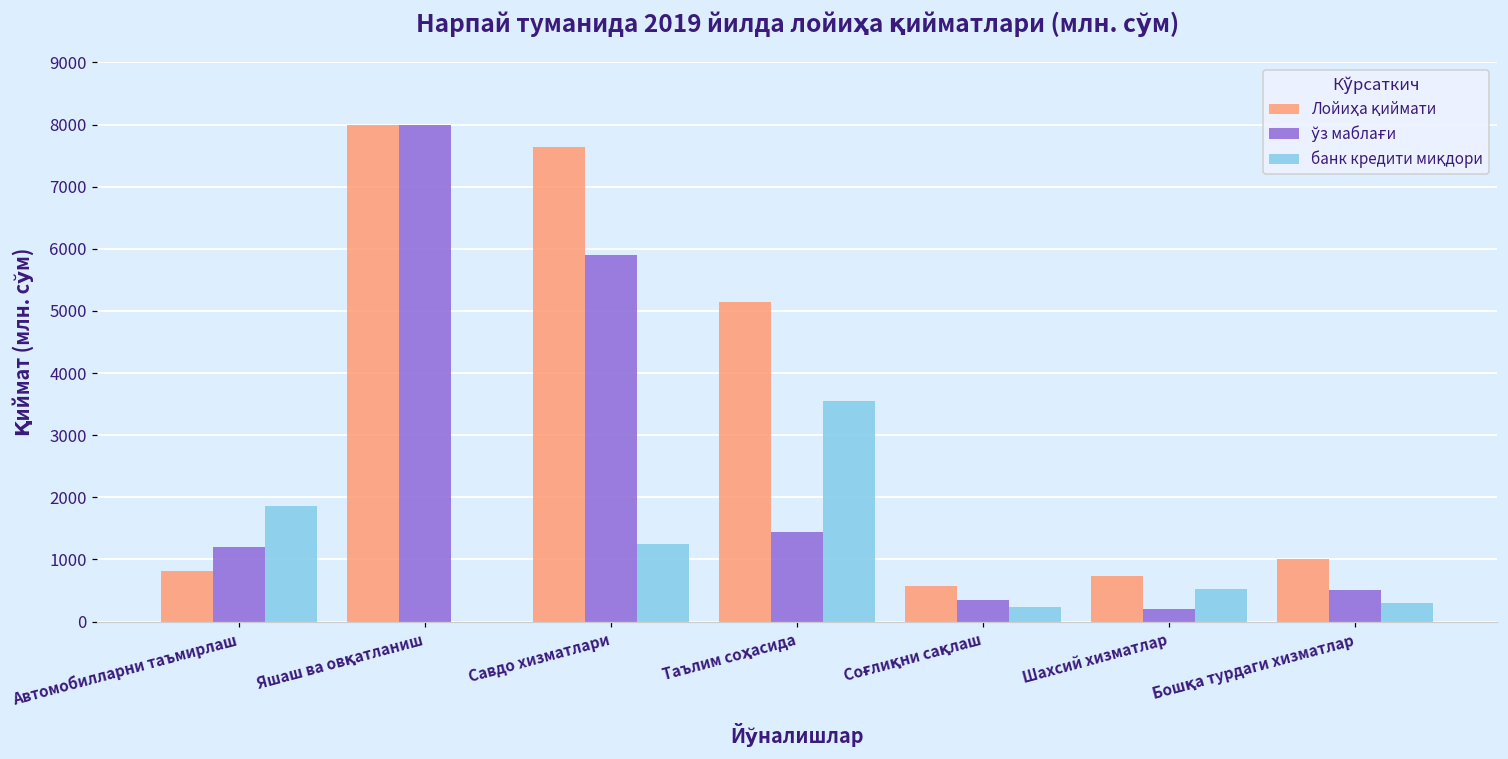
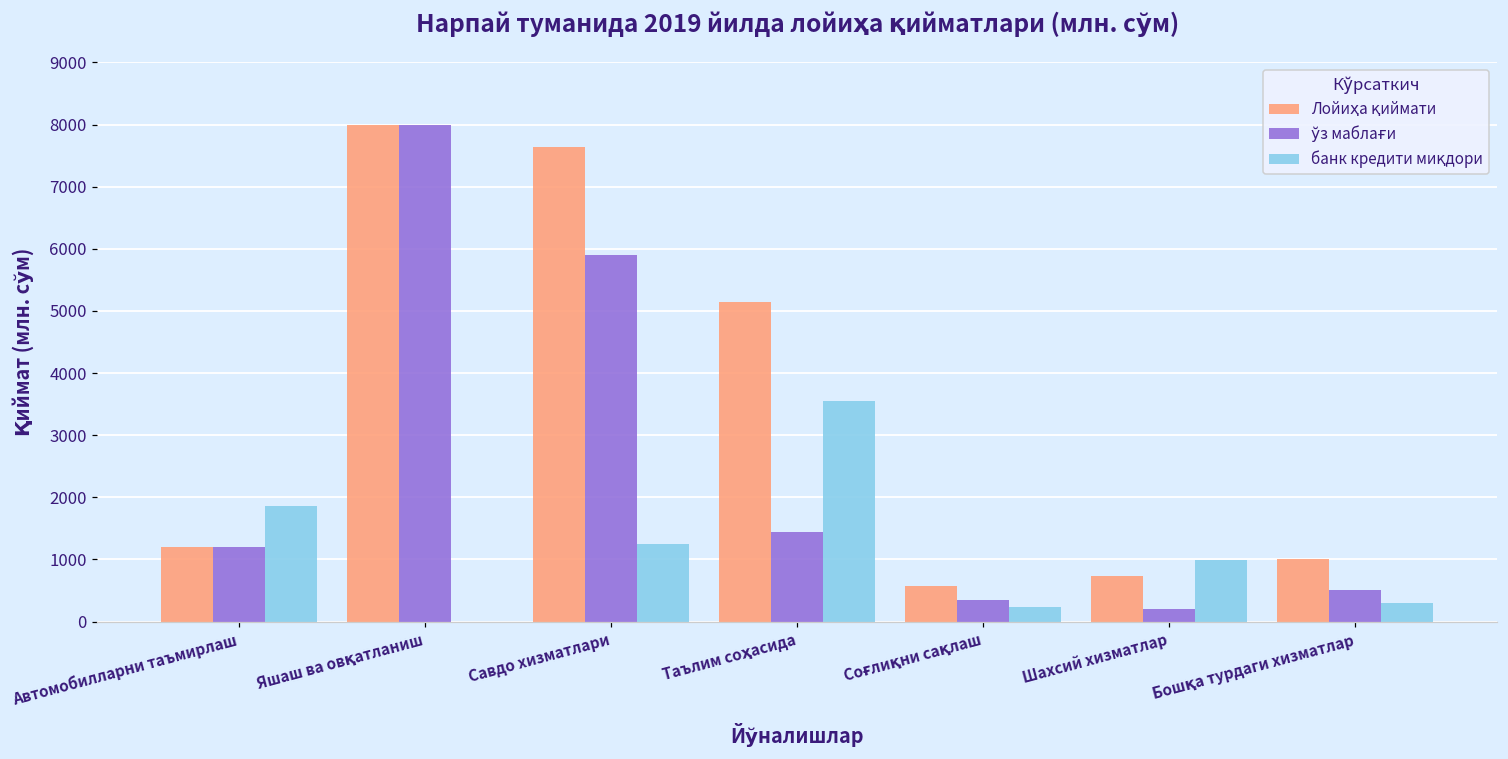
  {
    "Лойиҳа қиймати": {
-     "Автомобилларни таъмирлаш": 800,
+     "Автомобилларни таъмирлаш": 1200,
      "Яшаш ва овқатланиш": 8000,
      "Савдо хизматлари": 7600,
      "Таълим соҳасида": 5100,
      "Соғлиқни сақлаш": 600,
      "Шахсий хизматлар": 700,
      "Бошқа турдаги хизматлар": 1000
    },
    "ўз маблағи": {
      "Автомобилларни таъмирлаш": 1200,
      "Яшаш ва овқатланиш": 8000,
      "Савдо хизматлари": 5900,
      "Таълим соҳасида": 1400,
      "Соғлиқни сақлаш": 400,
      "Шахсий хизматлар": 200,
      "Бошқа турдаги хизматлар": 500
    },
    "банк кредити миқдори": {
      "Автомобилларни таъмирлаш": 1900,
      "Яшаш ва овқатланиш": 0,
      "Савдо хизматлари": 1300,
      "Таълим соҳасида": 3600,
      "Соғлиқни сақлаш": 200,
-     "Шахсий хизматлар": 500,
+     "Шахсий хизматлар": 1000,
      "Бошқа турдаги хизматлар": 300
    }
  }
